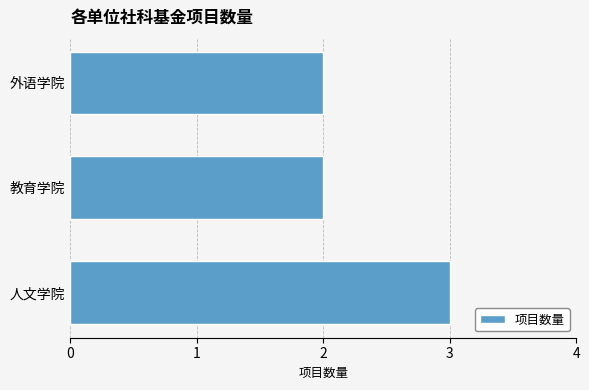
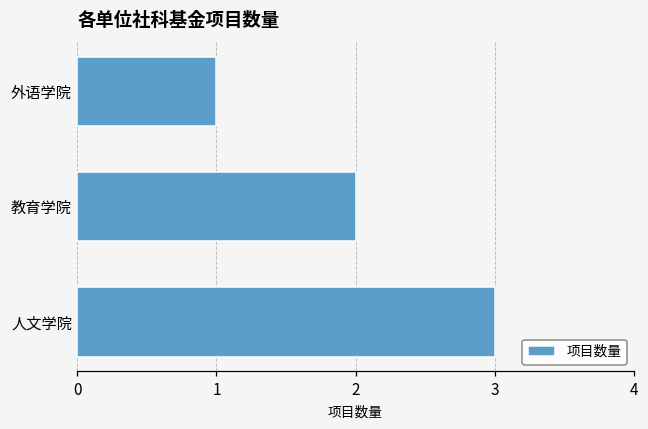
  {
-   "外语学院": 2,
+   "外语学院": 1,
    "教育学院": 2,
    "人文学院": 3
  }
